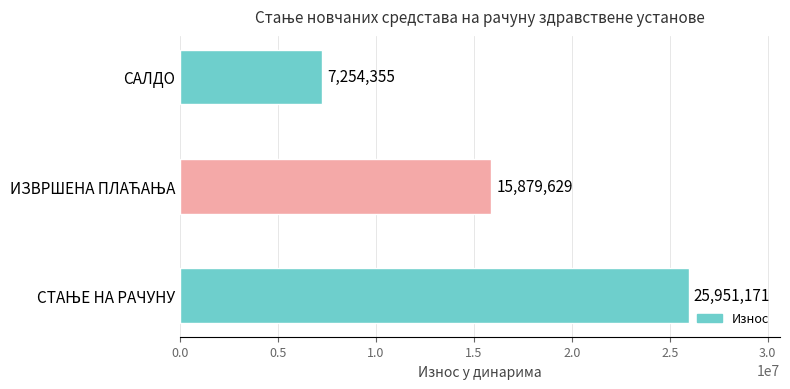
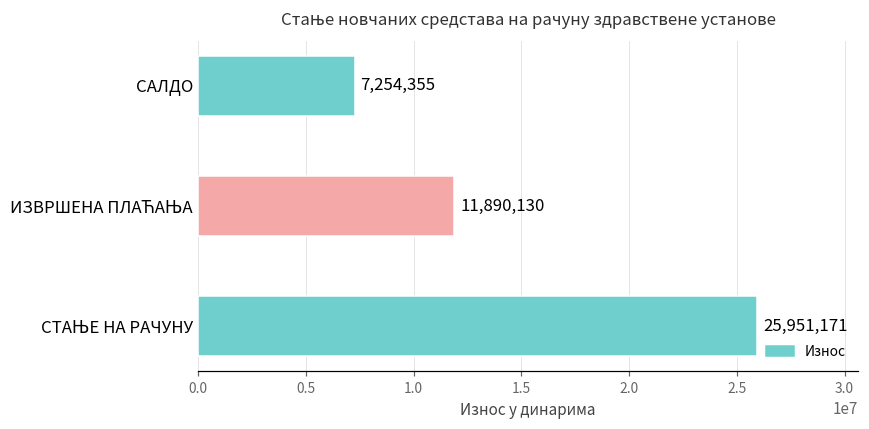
  {
    "САЛДО": "7,254,355",
-   "ИЗВРШЕНА ПЛАЋАЊА": "15,879,629",
+   "ИЗВРШЕНА ПЛАЋАЊА": "11,890,130",
    "СТАЊЕ НА РАЧУНУ": "25,951,171"
  }
